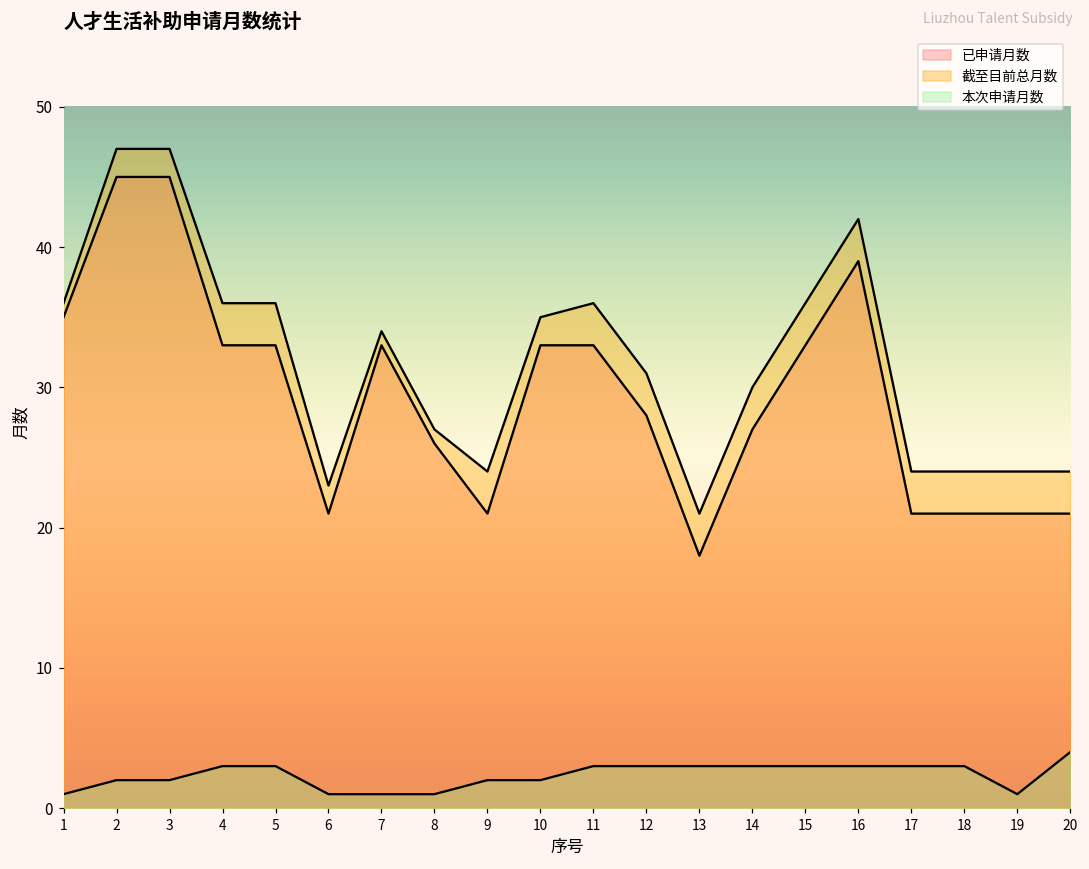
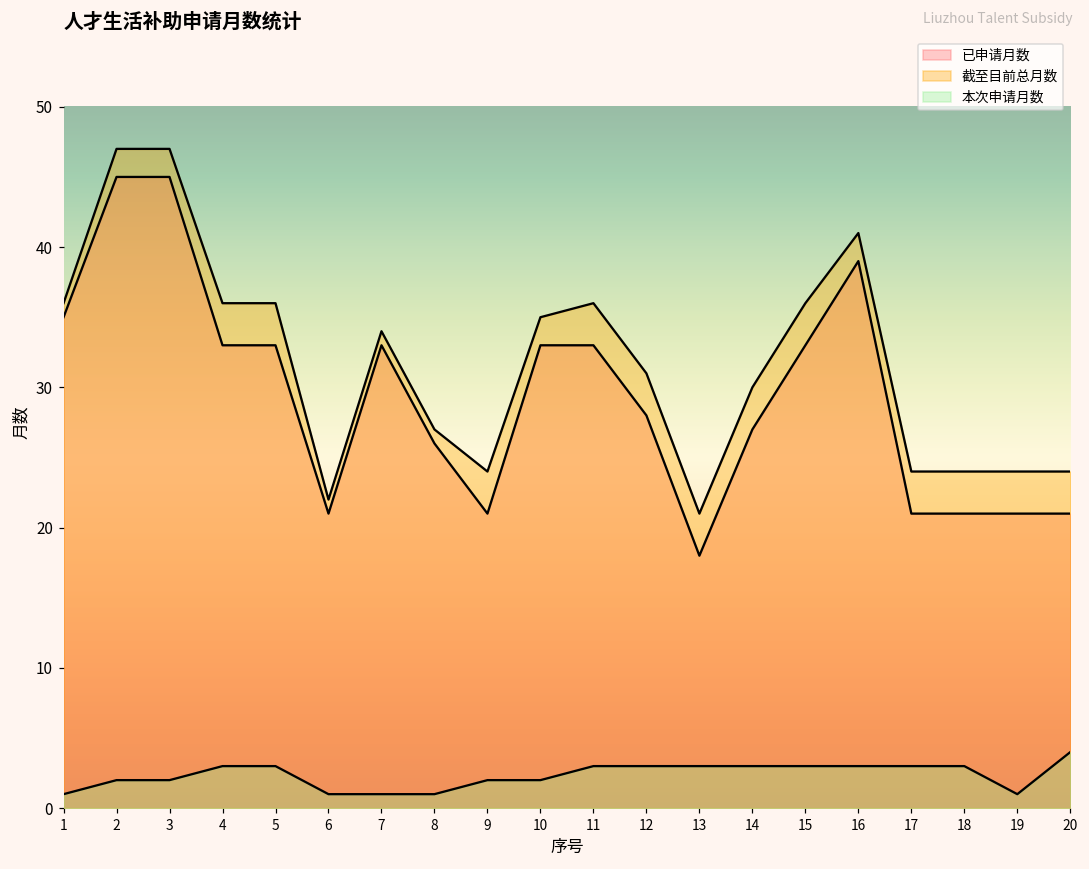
  {
    "已申请月数": {
      "1": 35,
      "2": 45,
      "3": 45,
      "4": 33,
      "5": 33,
      "6": 21,
      "7": 33,
      "8": 26,
      "9": 21,
      "10": 33,
      "11": 33,
      "12": 28,
      "13": 18,
      "14": 27,
      "15": 33,
      "16": 39,
      "17": 21,
      "18": 21,
      "19": 21,
      "20": 21
    },
    "截至目前总月数": {
      "1": 36,
      "2": 47,
      "3": 47,
      "4": 36,
      "5": 36,
-     "6": 23,
+     "6": 22,
      "7": 34,
      "8": 27,
      "9": 24,
      "10": 35,
      "11": 36,
      "12": 31,
      "13": 21,
      "14": 30,
      "15": 36,
-     "16": 42,
+     "16": 41,
      "17": 24,
      "18": 24,
      "19": 24,
      "20": 24
    },
    "本次申请月数": {
      "1": 1,
      "2": 2,
      "3": 2,
      "4": 3,
      "5": 3,
      "6": 1,
      "7": 1,
      "8": 1,
      "9": 2,
      "10": 2,
      "11": 3,
      "12": 3,
      "13": 3,
      "14": 3,
      "15": 3,
      "16": 3,
      "17": 3,
      "18": 3,
      "19": 1,
      "20": 4
    }
  }
